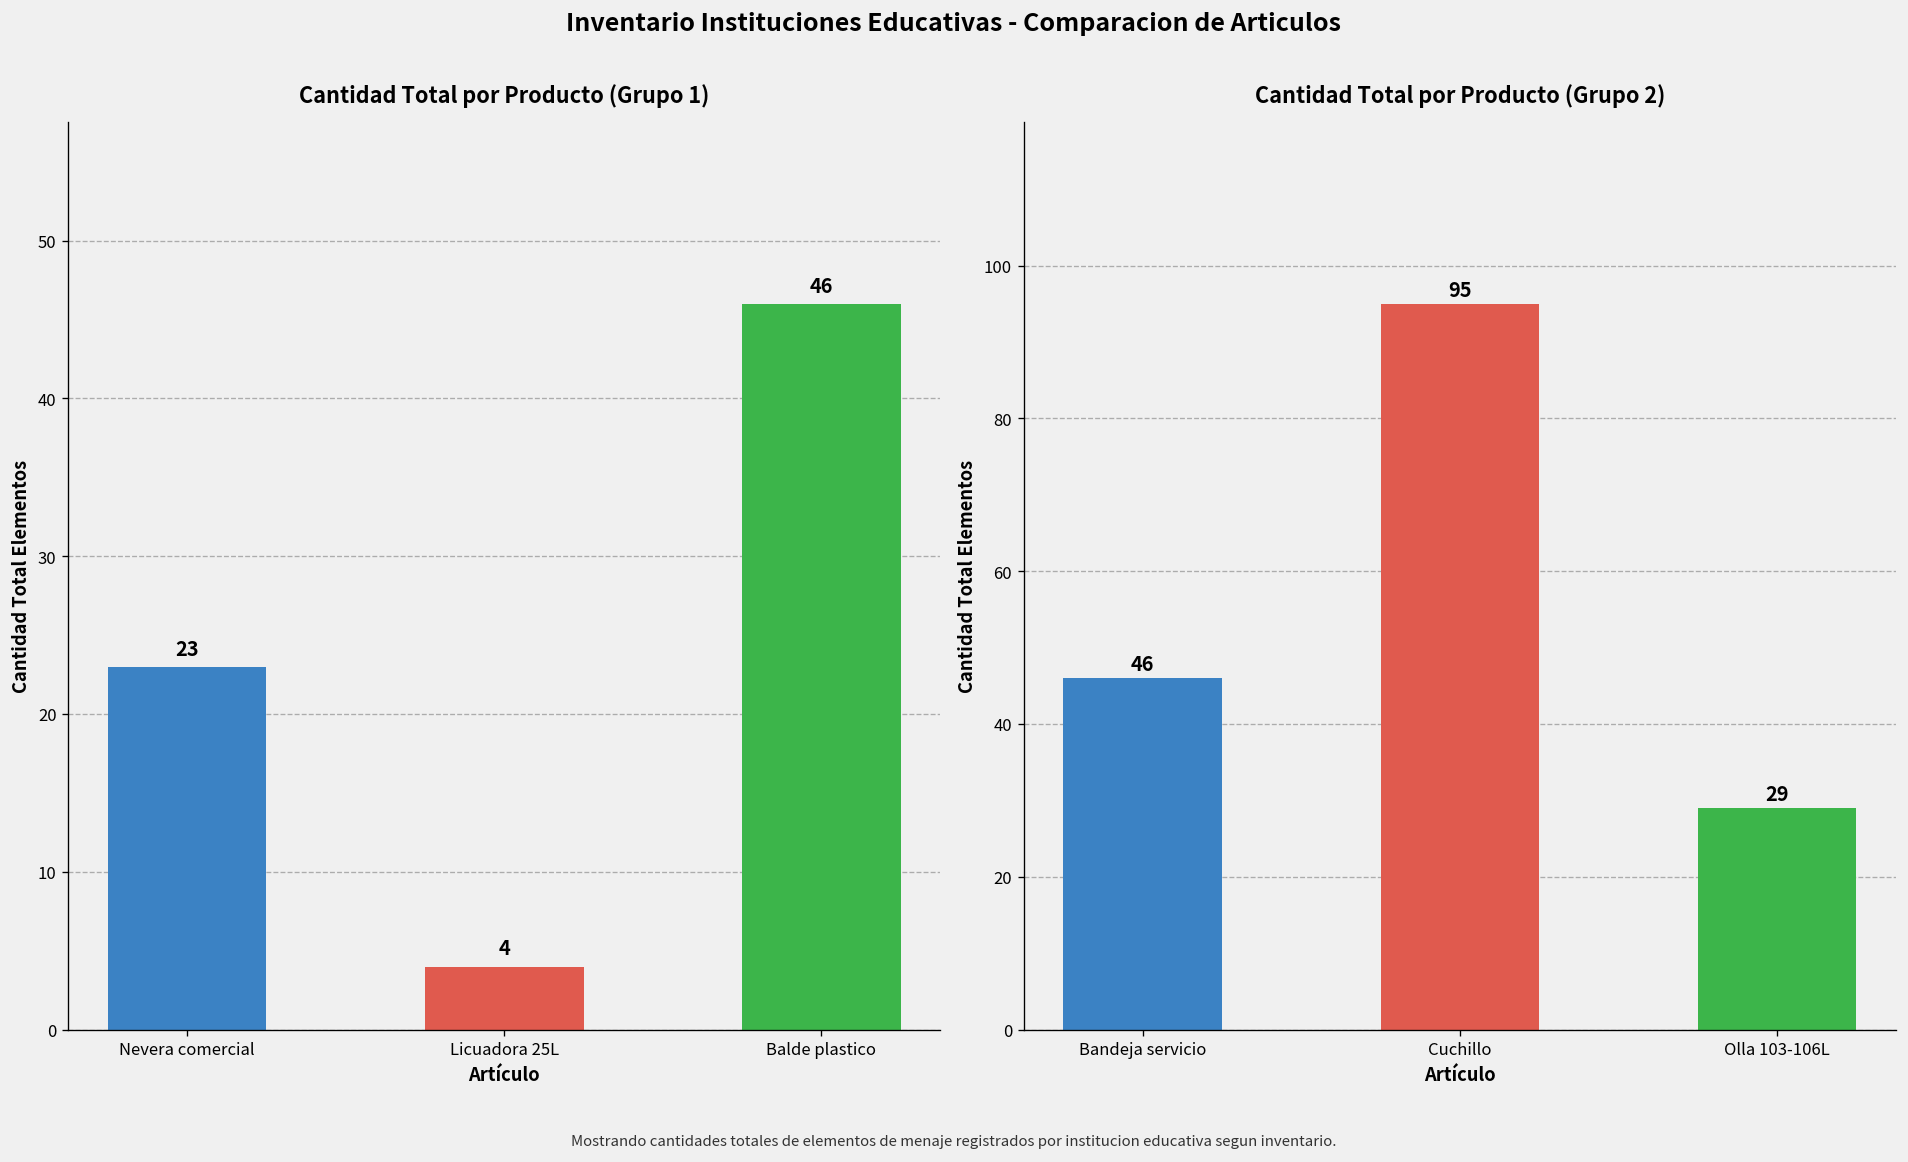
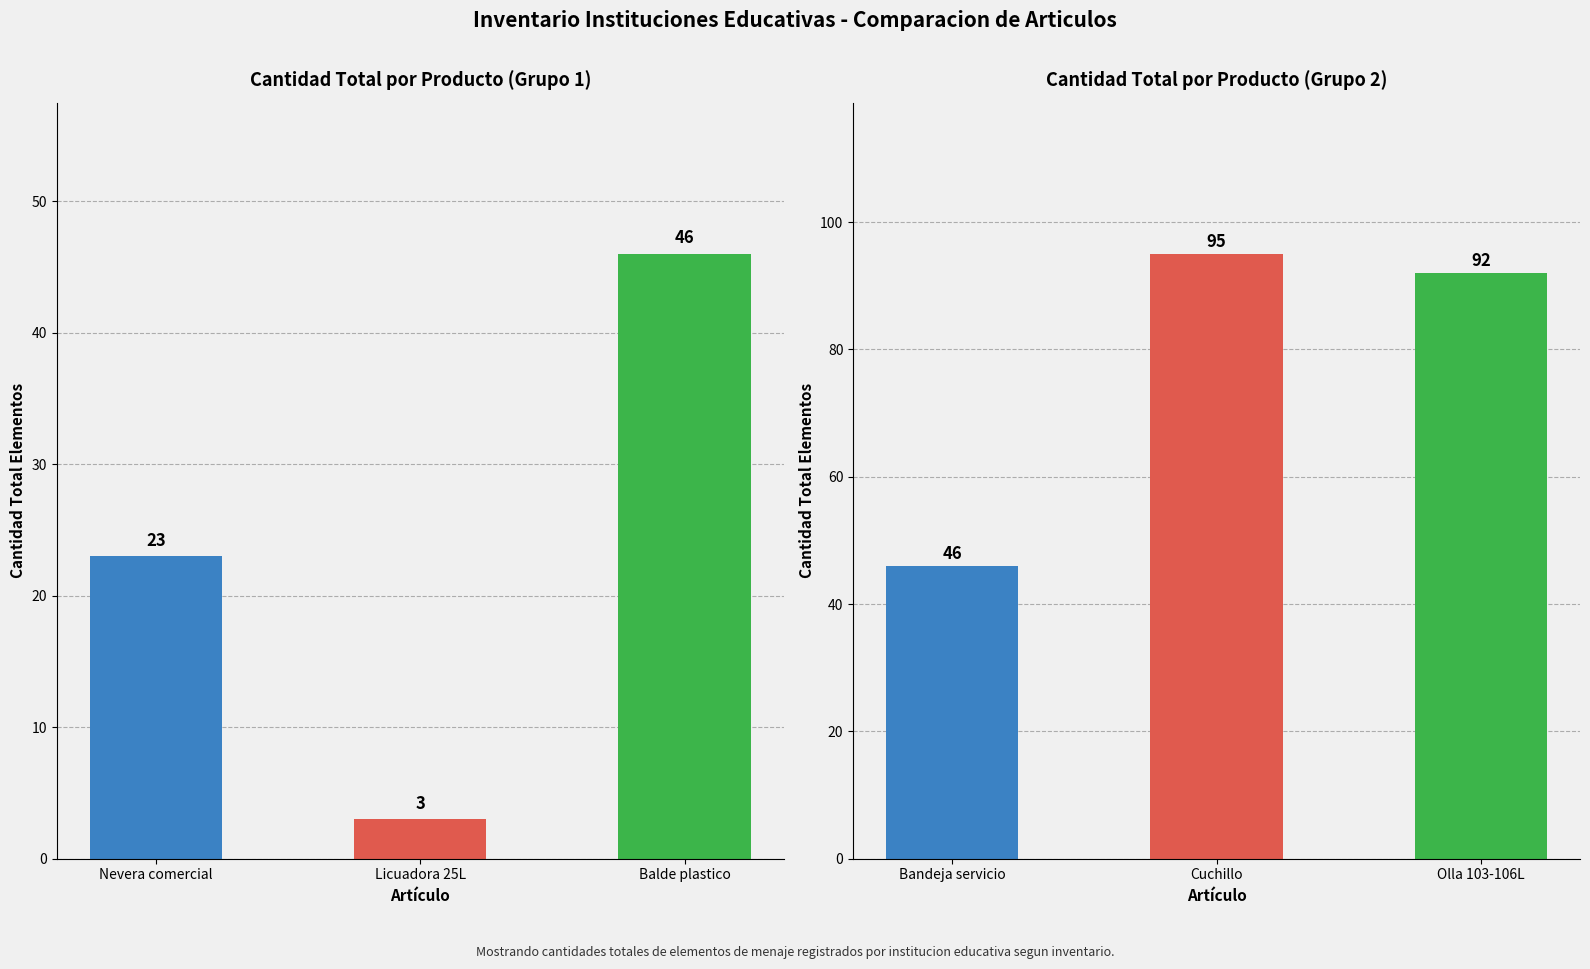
  {
    "Cantidad Total por Producto (Grupo 1)": {
      "Nevera comercial": 23,
-     "Licuadora 25L": 4,
+     "Licuadora 25L": 3,
      "Balde plastico": 46
    },
    "Cantidad Total por Producto (Grupo 2)": {
      "Bandeja servicio": 46,
      "Cuchillo": 95,
-     "Olla 103-106L": 29
+     "Olla 103-106L": 92
    }
  }
